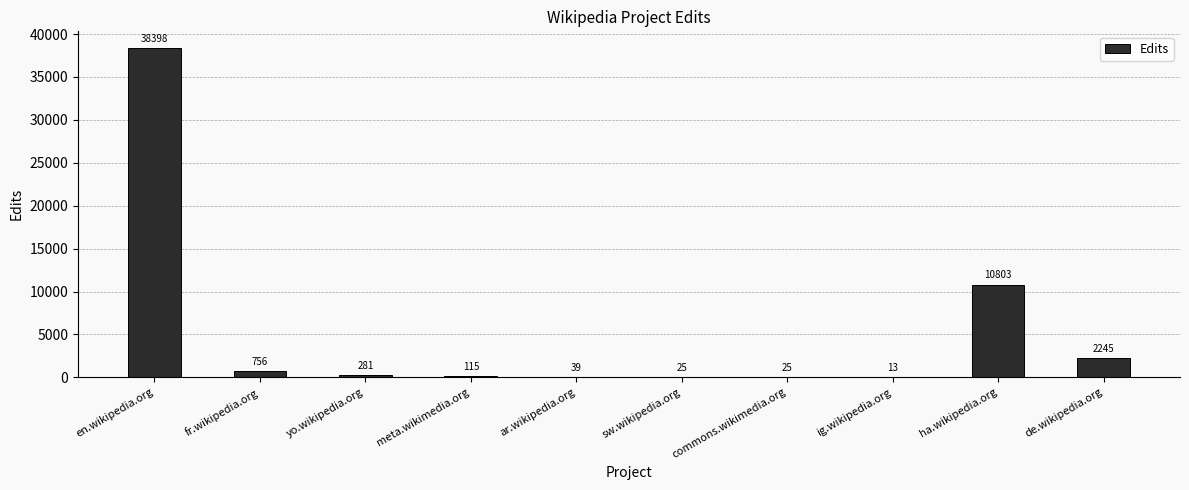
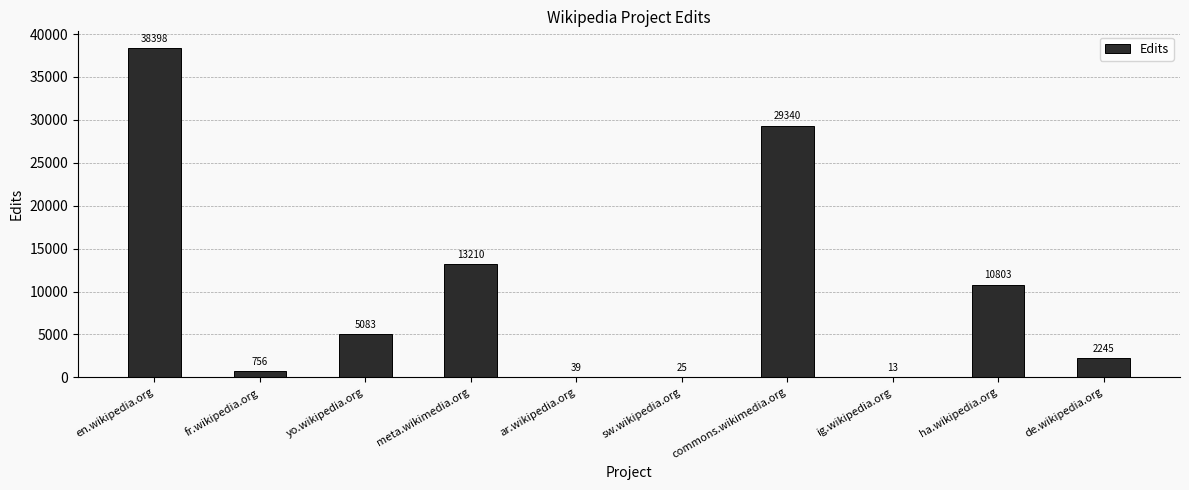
  {
    "en.wikipedia.org": 38398,
    "fr.wikipedia.org": 756,
-   "yo.wikipedia.org": 281,
-   "meta.wikimedia.org": 115,
+   "yo.wikipedia.org": 5083,
+   "meta.wikimedia.org": 13210,
    "ar.wikipedia.org": 39,
    "sw.wikipedia.org": 25,
-   "commons.wikimedia.org": 25,
+   "commons.wikimedia.org": 29340,
    "ig.wikipedia.org": 13,
    "ha.wikipedia.org": 10803,
    "de.wikipedia.org": 2245
  }
